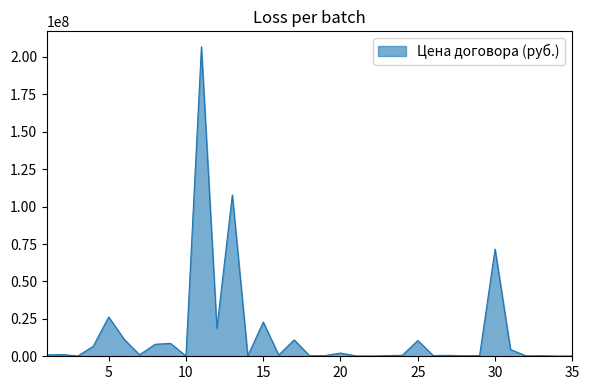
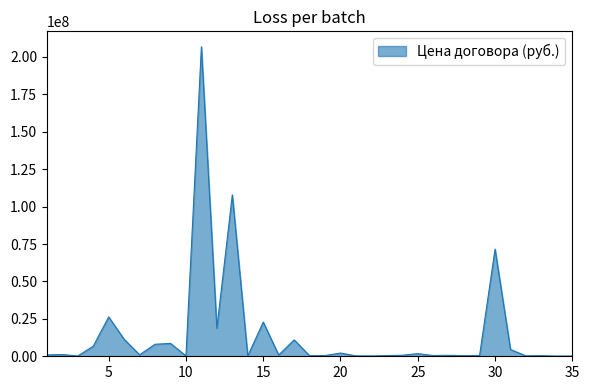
  {
    "5": 26000000,
    "10": 0,
    "15": 23000000,
    "20": 2000000,
-   "25": 11000000,
+   "25": 2000000,
    "30": 72000000,
    "35": 0
  }
